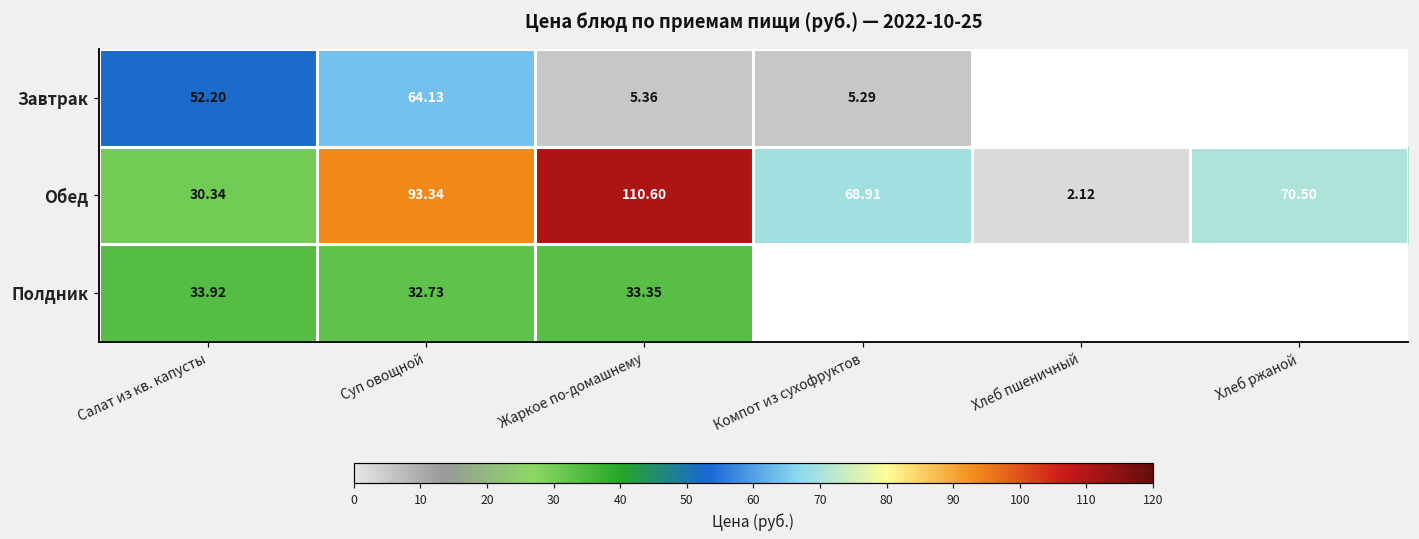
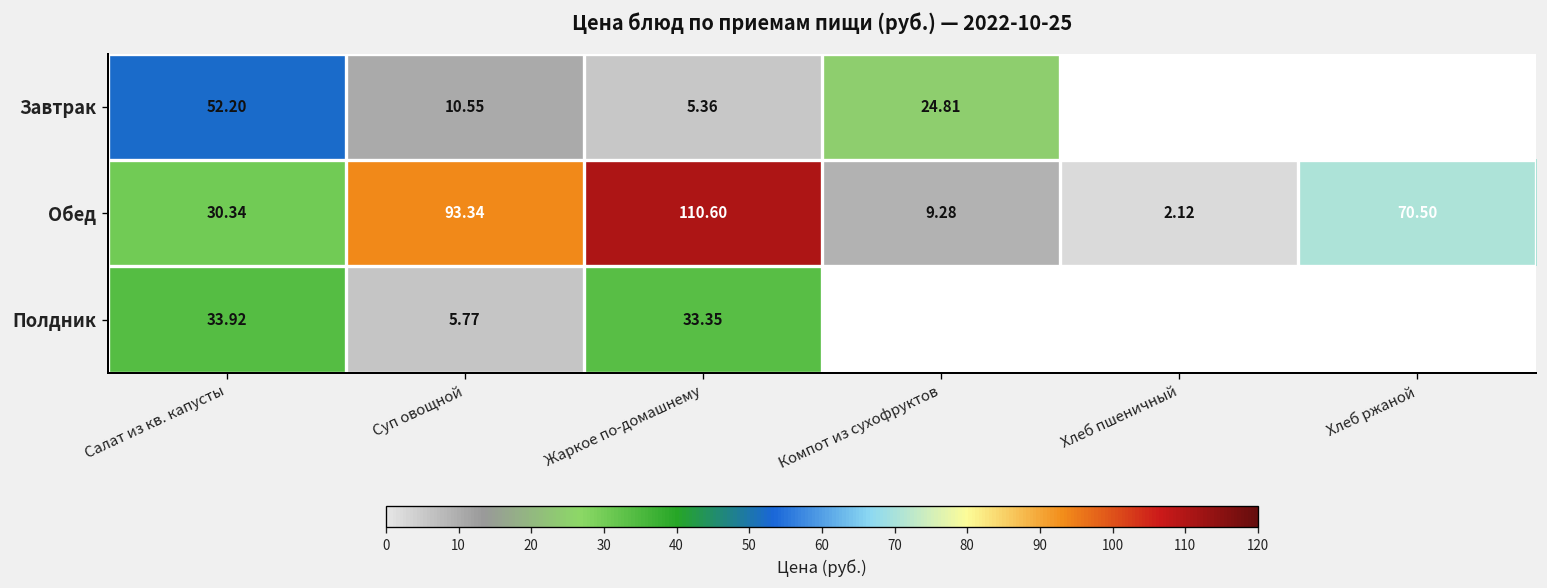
  {
    "Завтрак": {
      "Салат из кв. капусты": 52.20,
-     "Суп овощной": 64.13,
+     "Суп овощной": 10.55,
      "Жаркое по-домашнему": 5.36,
-     "Компот из сухофруктов": 5.29
+     "Компот из сухофруктов": 24.81
    },
    "Обед": {
      "Салат из кв. капусты": 30.34,
      "Суп овощной": 93.34,
      "Жаркое по-домашнему": 110.60,
-     "Компот из сухофруктов": 68.91,
+     "Компот из сухофруктов": 9.28,
      "Хлеб пшеничный": 2.12,
      "Хлеб ржаной": 70.50
    },
    "Полдник": {
      "Салат из кв. капусты": 33.92,
-     "Суп овощной": 32.73,
+     "Суп овощной": 5.77,
      "Жаркое по-домашнему": 33.35
    }
  }
